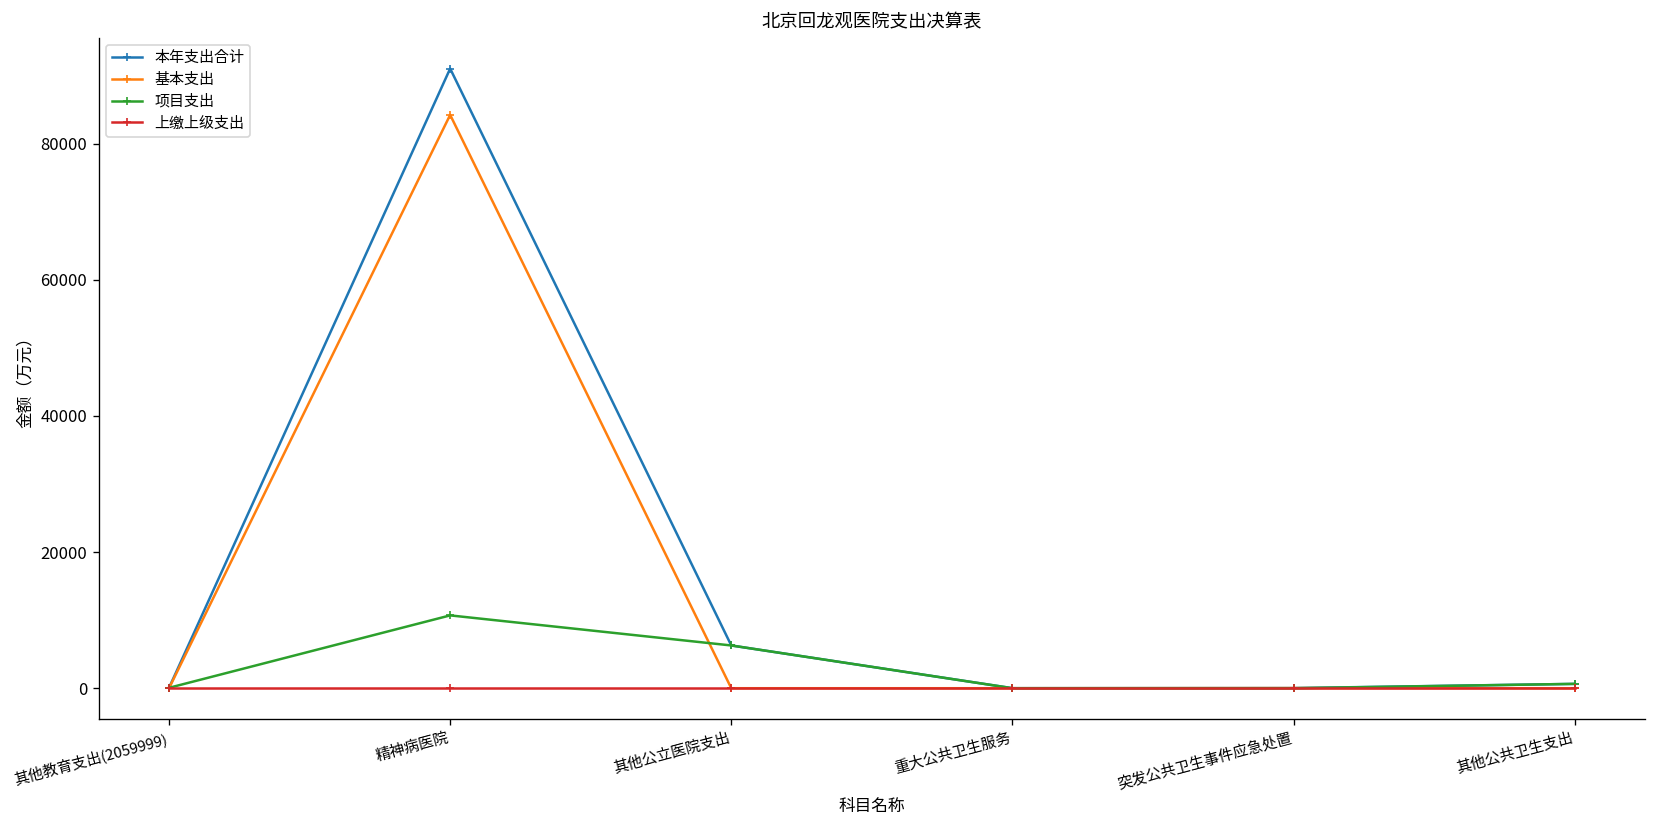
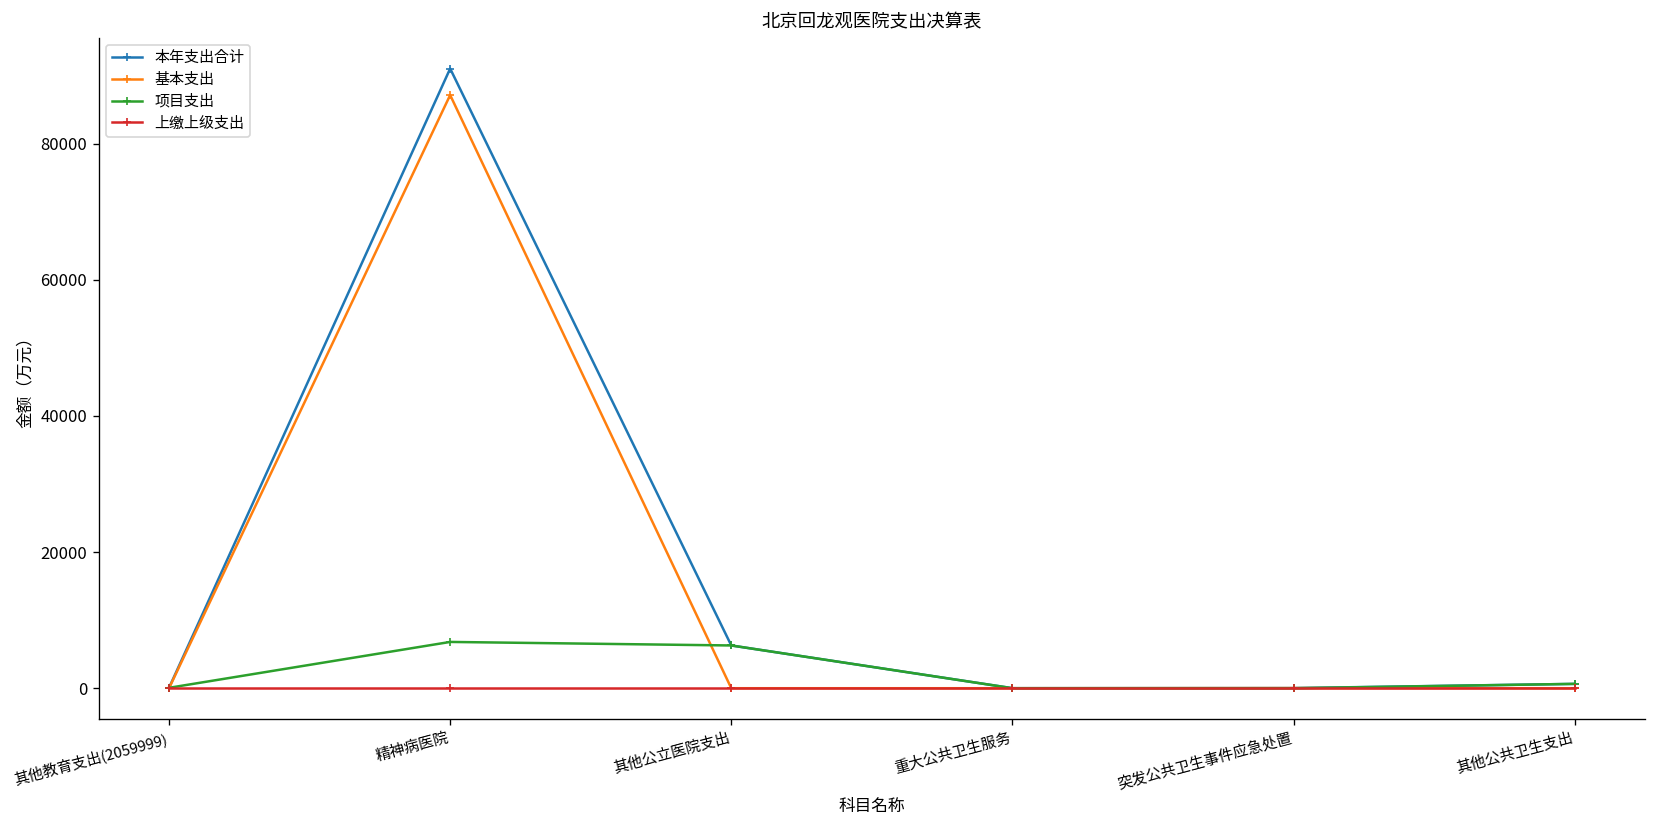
  {
    "本年支出合计": {
      "精神病医院": 91000
    },
    "基本支出": {
-     "精神病医院": 84000
+     "精神病医院": 87000
    },
    "项目支出": {
-     "精神病医院": 11000
+     "精神病医院": 7000
    },
    "上缴上级支出": {
      "精神病医院": 0
    }
  }
